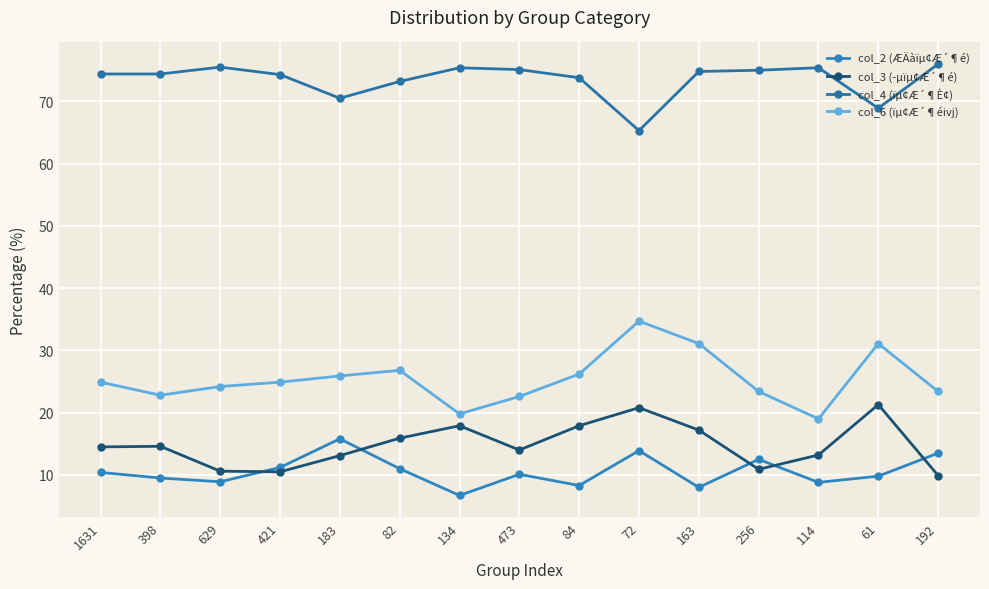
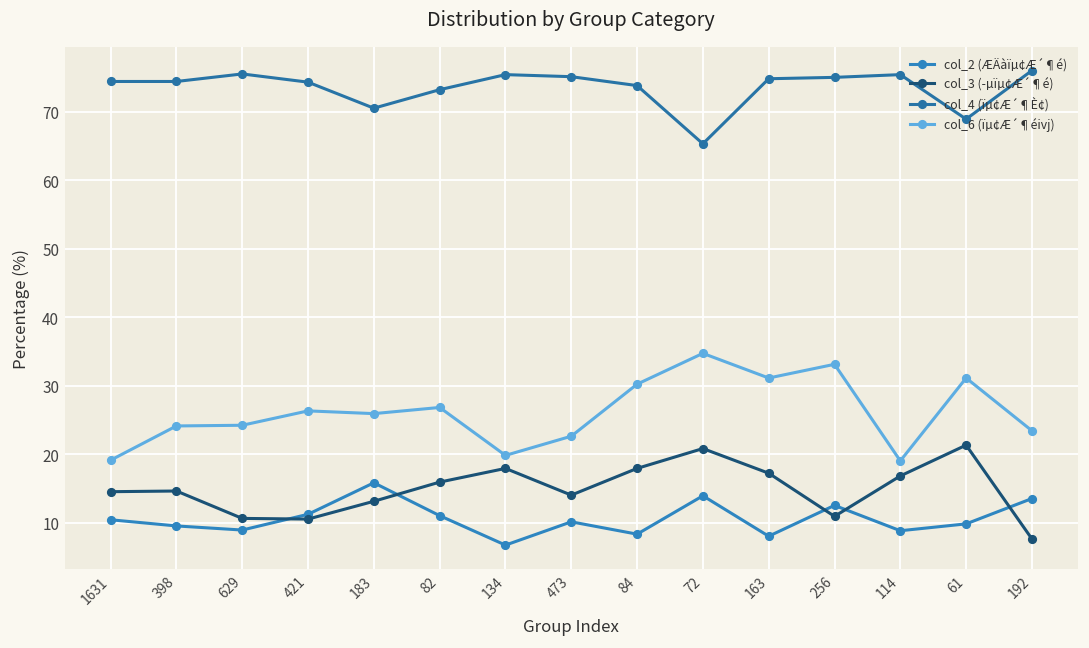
  {
    "col_3 (­µïµ¢Æ´¶é)": {
      "1631": 15,
      "398": 15,
      "629": 11,
      "421": 11,
      "183": 13,
      "82": 16,
      "134": 18,
      "473": 14,
      "84": 18,
      "72": 21,
      "163": 17,
      "256": 11,
-     "114": 13,
+     "114": 17,
      "61": 21,
-     "192": 10
+     "192": 8
    },
    "col_6 (ïµ¢Æ´¶éivj)": {
-     "1631": 25,
-     "398": 23,
+     "1631": 19,
+     "398": 24,
      "629": 24,
-     "421": 25,
+     "421": 26,
      "183": 26,
      "82": 27,
      "134": 20,
      "473": 23,
-     "84": 26,
+     "84": 30,
      "72": 35,
      "163": 31,
-     "256": 23,
+     "256": 33,
      "114": 19,
      "61": 31,
      "192": 23
    }
  }
